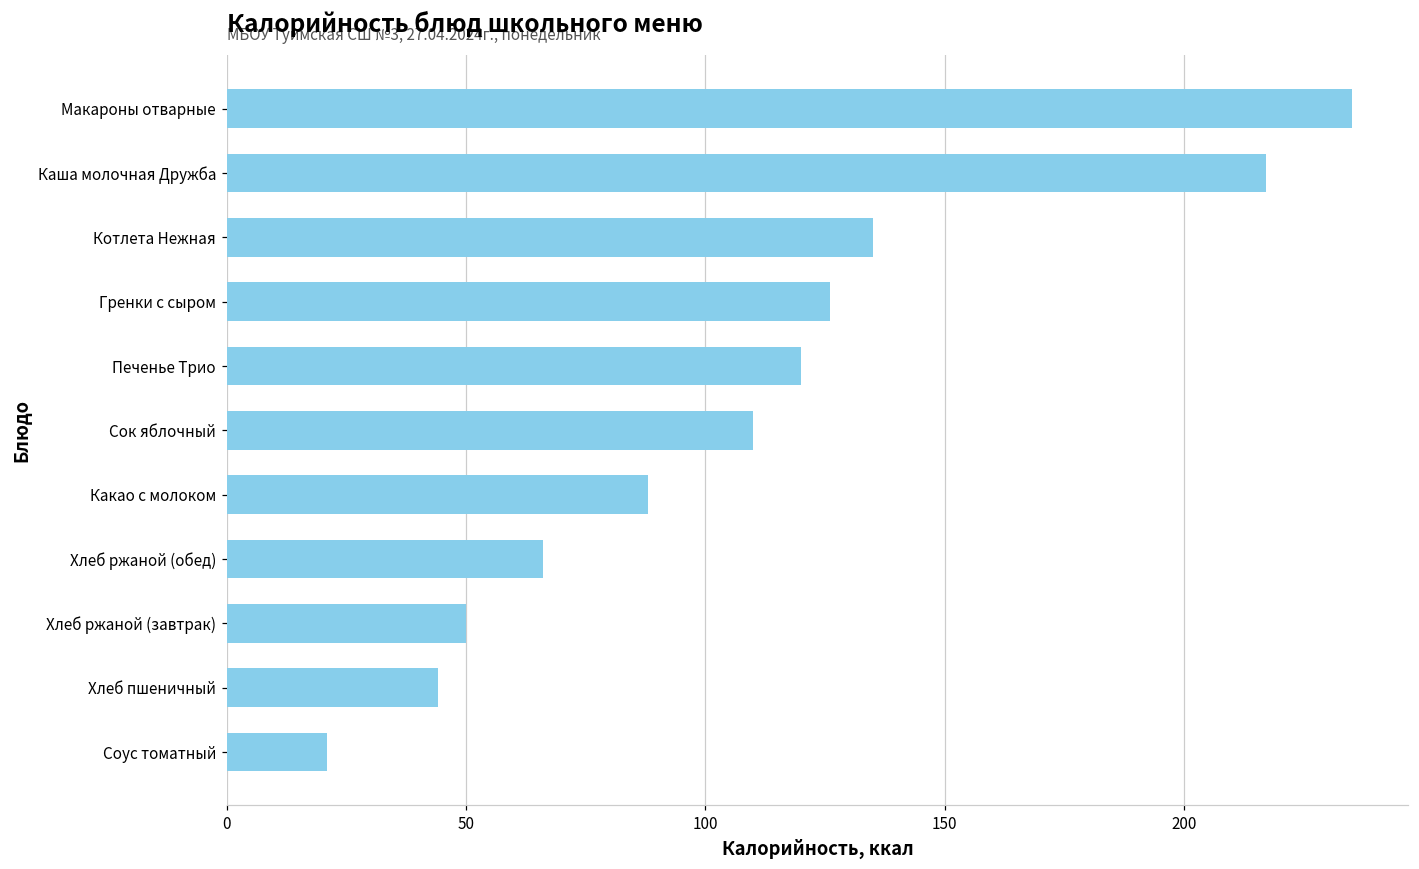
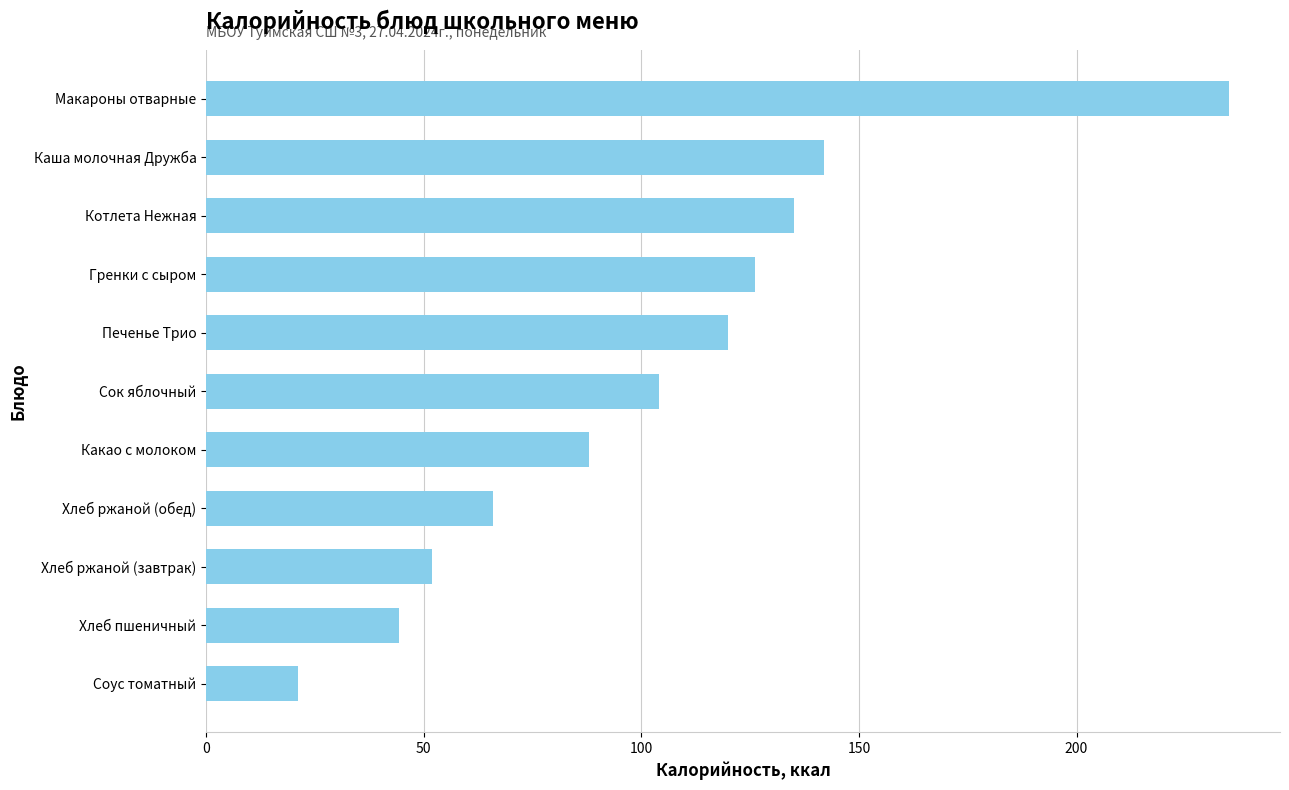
  {
    "Макароны отварные": 235,
-   "Каша молочная Дружба": 217,
+   "Каша молочная Дружба": 142,
    "Котлета Нежная": 135,
    "Гренки с сыром": 126,
    "Печенье Трио": 120,
-   "Сок яблочный": 110,
+   "Сок яблочный": 104,
    "Какао с молоком": 88,
    "Хлеб ржаной (обед)": 66,
-   "Хлеб ржаной (завтрак)": 50,
+   "Хлеб ржаной (завтрак)": 52,
    "Хлеб пшеничный": 44,
    "Соус томатный": 21
  }
